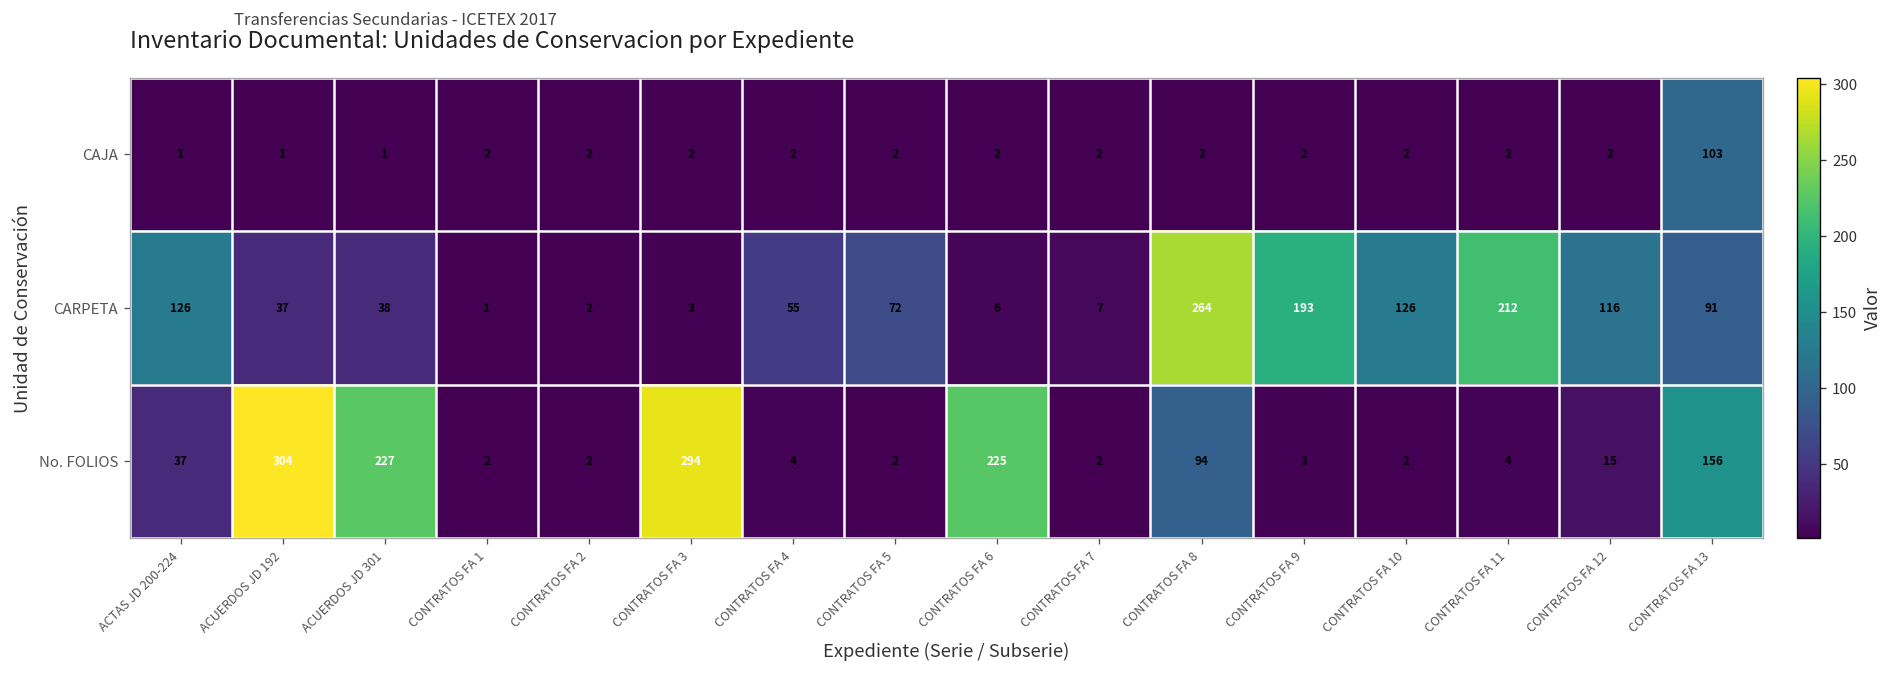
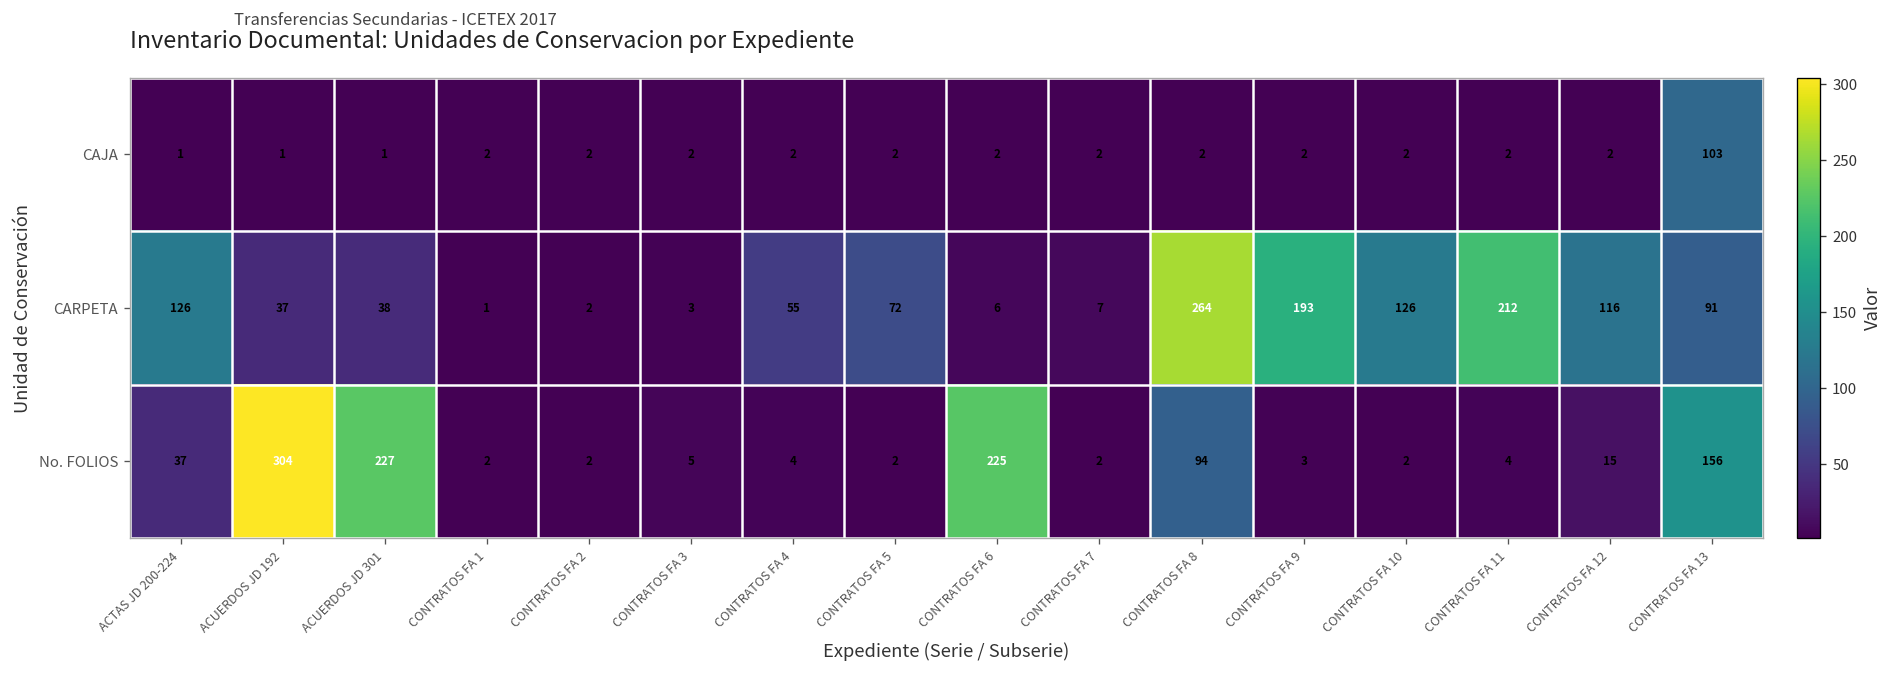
  {
    "CAJA": {
      "ACTAS JD 200-224": 1,
      "ACUERDOS JD 192": 1,
      "ACUERDOS JD 301": 1,
      "CONTRATOS FA 1": 2,
      "CONTRATOS FA 2": 2,
      "CONTRATOS FA 3": 2,
      "CONTRATOS FA 4": 2,
      "CONTRATOS FA 5": 2,
      "CONTRATOS FA 6": 2,
      "CONTRATOS FA 7": 2,
      "CONTRATOS FA 8": 2,
      "CONTRATOS FA 9": 2,
      "CONTRATOS FA 10": 2,
      "CONTRATOS FA 11": 2,
      "CONTRATOS FA 12": 2,
      "CONTRATOS FA 13": 103
    },
    "CARPETA": {
      "ACTAS JD 200-224": 126,
      "ACUERDOS JD 192": 37,
      "ACUERDOS JD 301": 38,
      "CONTRATOS FA 1": 1,
      "CONTRATOS FA 2": 2,
      "CONTRATOS FA 3": 3,
      "CONTRATOS FA 4": 55,
      "CONTRATOS FA 5": 72,
      "CONTRATOS FA 6": 6,
      "CONTRATOS FA 7": 7,
      "CONTRATOS FA 8": 264,
      "CONTRATOS FA 9": 193,
      "CONTRATOS FA 10": 126,
      "CONTRATOS FA 11": 212,
      "CONTRATOS FA 12": 116,
      "CONTRATOS FA 13": 91
    },
    "No. FOLIOS": {
      "ACTAS JD 200-224": 37,
      "ACUERDOS JD 192": 304,
      "ACUERDOS JD 301": 227,
      "CONTRATOS FA 1": 2,
      "CONTRATOS FA 2": 2,
-     "CONTRATOS FA 3": 294,
+     "CONTRATOS FA 3": 5,
      "CONTRATOS FA 4": 4,
      "CONTRATOS FA 5": 2,
      "CONTRATOS FA 6": 225,
      "CONTRATOS FA 7": 2,
      "CONTRATOS FA 8": 94,
      "CONTRATOS FA 9": 3,
      "CONTRATOS FA 10": 2,
      "CONTRATOS FA 11": 4,
      "CONTRATOS FA 12": 15,
      "CONTRATOS FA 13": 156
    }
  }
